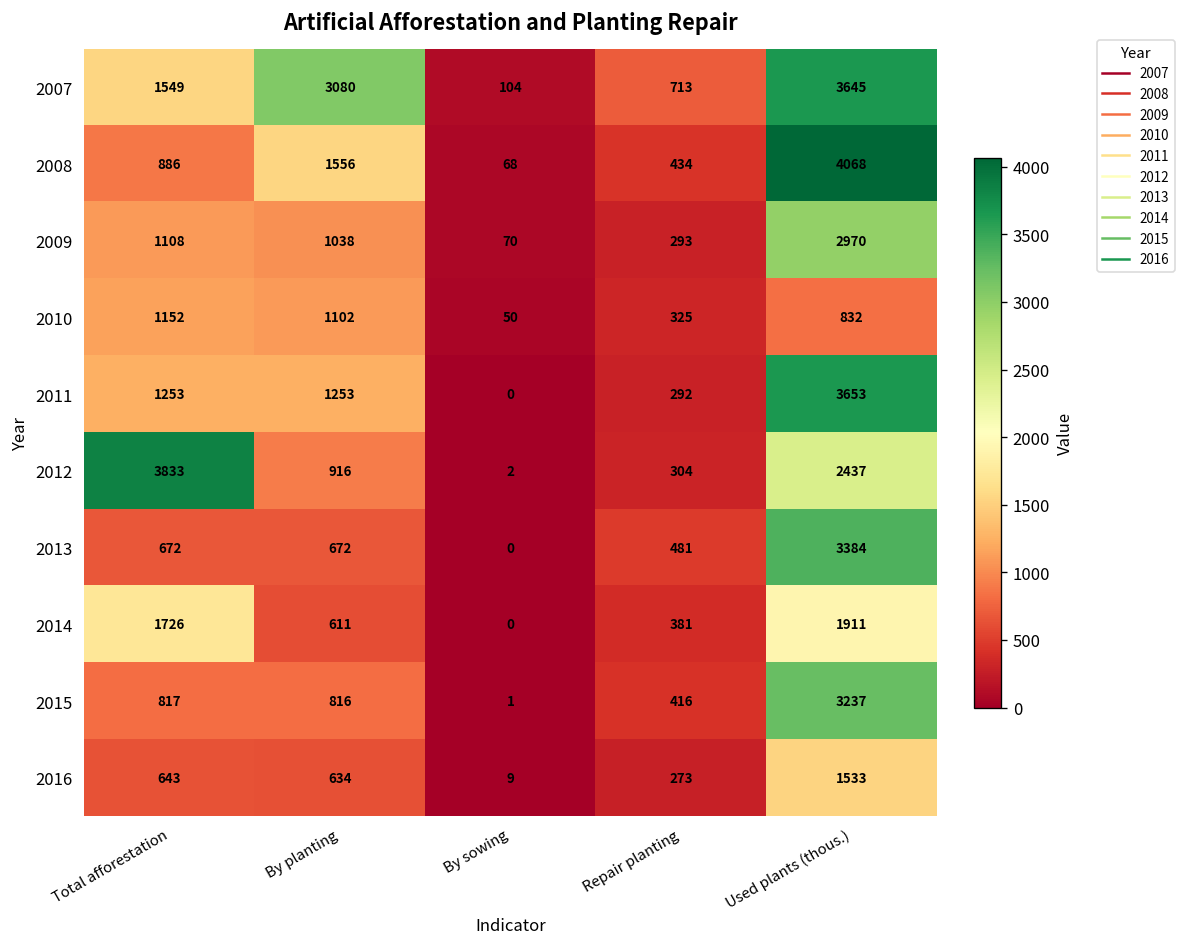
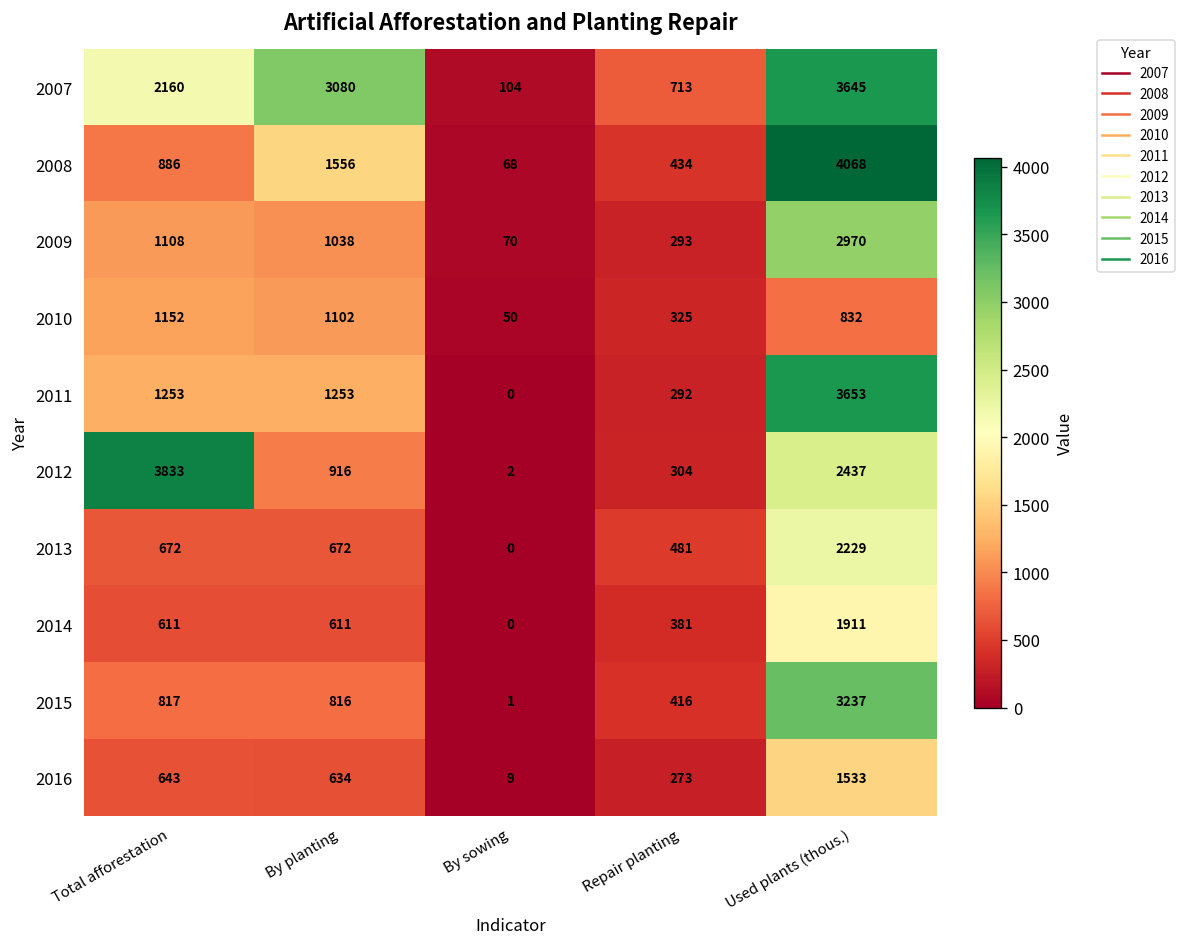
  {
    "2007": {
-     "Total afforestation": 1549,
+     "Total afforestation": 2160,
      "By planting": 3080,
      "By sowing": 104,
      "Repair planting": 713,
      "Used plants (thous.)": 3645
    },
    "2008": {
      "Total afforestation": 886,
      "By planting": 1556,
      "By sowing": 68,
      "Repair planting": 434,
      "Used plants (thous.)": 4068
    },
    "2009": {
      "Total afforestation": 1108,
      "By planting": 1038,
      "By sowing": 70,
      "Repair planting": 293,
      "Used plants (thous.)": 2970
    },
    "2010": {
      "Total afforestation": 1152,
      "By planting": 1102,
      "By sowing": 50,
      "Repair planting": 325,
      "Used plants (thous.)": 832
    },
    "2011": {
      "Total afforestation": 1253,
      "By planting": 1253,
      "By sowing": 0,
      "Repair planting": 292,
      "Used plants (thous.)": 3653
    },
    "2012": {
      "Total afforestation": 3833,
      "By planting": 916,
      "By sowing": 2,
      "Repair planting": 304,
      "Used plants (thous.)": 2437
    },
    "2013": {
      "Total afforestation": 672,
      "By planting": 672,
      "By sowing": 0,
      "Repair planting": 481,
-     "Used plants (thous.)": 3384
+     "Used plants (thous.)": 2229
    },
    "2014": {
-     "Total afforestation": 1726,
+     "Total afforestation": 611,
      "By planting": 611,
      "By sowing": 0,
      "Repair planting": 381,
      "Used plants (thous.)": 1911
    },
    "2015": {
      "Total afforestation": 817,
      "By planting": 816,
      "By sowing": 1,
      "Repair planting": 416,
      "Used plants (thous.)": 3237
    },
    "2016": {
      "Total afforestation": 643,
      "By planting": 634,
      "By sowing": 9,
      "Repair planting": 273,
      "Used plants (thous.)": 1533
    }
  }
